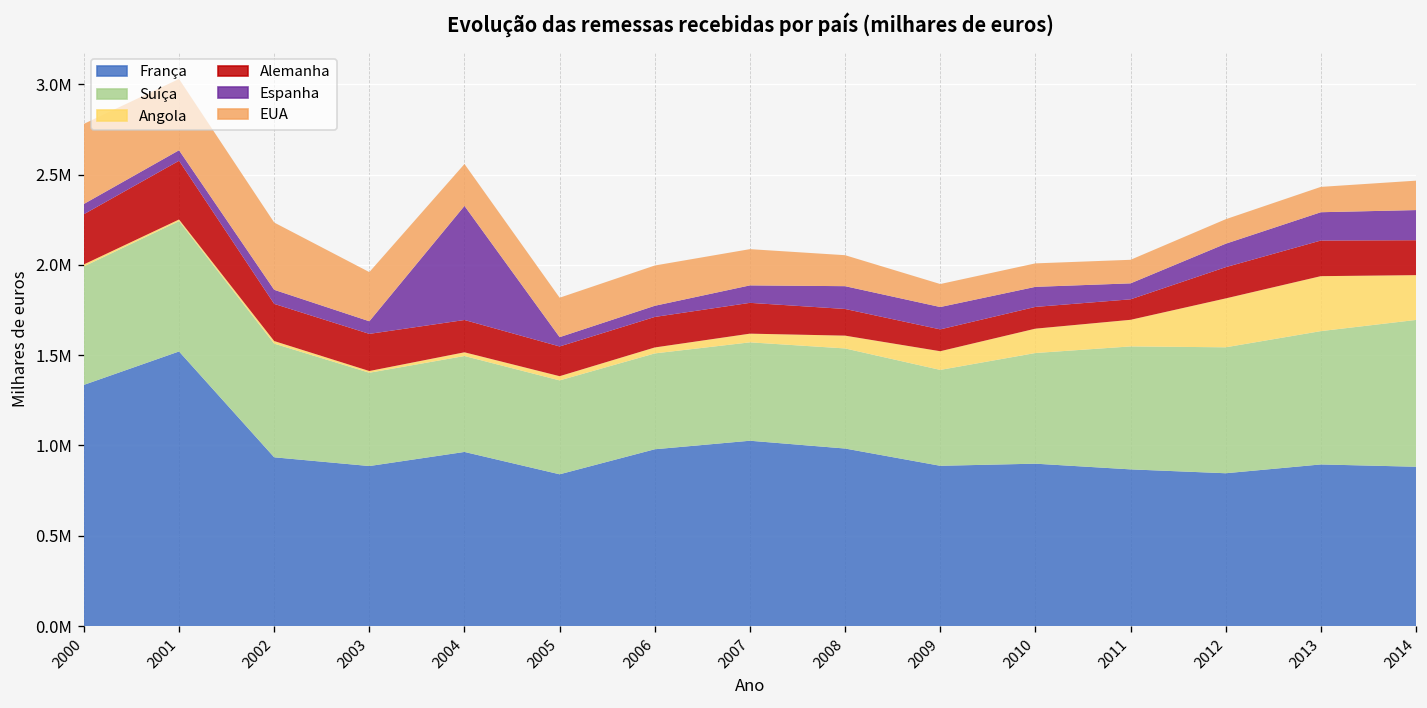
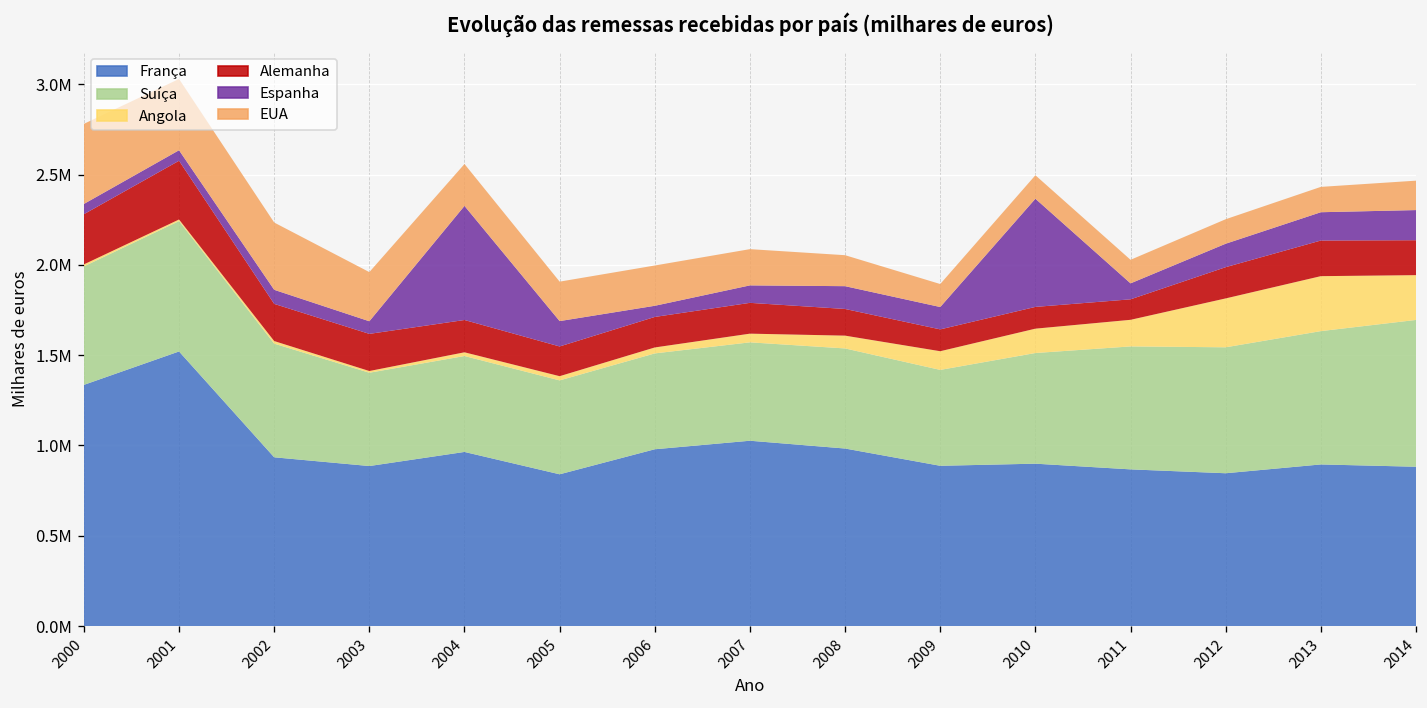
  {
    "França": {
      "2000": 1340000,
      "2001": 1520000,
      "2002": 930000,
      "2003": 890000,
      "2004": 960000,
      "2005": 840000,
      "2006": 980000,
      "2007": 1030000,
      "2008": 980000,
      "2009": 890000,
      "2010": 900000,
      "2011": 870000,
      "2012": 850000,
      "2013": 890000,
      "2014": 880000
    },
    "Suíça": {
      "2004": 530000,
      "2005": 520000,
      "2006": 530000,
      "2007": 540000,
      "2008": 550000,
      "2009": 530000,
      "2010": 610000,
      "2011": 680000,
      "2012": 700000,
      "2013": 740000,
      "2014": 810000
    },
    "Alemanha": {
      "2000": 280000,
      "2001": 330000,
      "2002": 210000,
      "2003": 210000,
      "2004": 180000,
      "2005": 160000,
      "2006": 170000,
      "2007": 170000,
      "2008": 150000,
      "2009": 120000,
      "2010": 120000,
      "2011": 110000,
      "2012": 170000,
      "2013": 200000,
      "2014": 190000
    },
    "Espanha": {
      "2000": 60000,
      "2001": 60000,
      "2002": 80000,
      "2003": 70000,
      "2004": 630000,
-     "2005": 50000,
+     "2005": 140000,
      "2006": 60000,
      "2007": 100000,
      "2008": 130000,
      "2009": 120000,
-     "2010": 110000,
+     "2010": 600000,
      "2011": 90000,
      "2012": 130000,
      "2013": 160000,
      "2014": 170000
    }
  }
